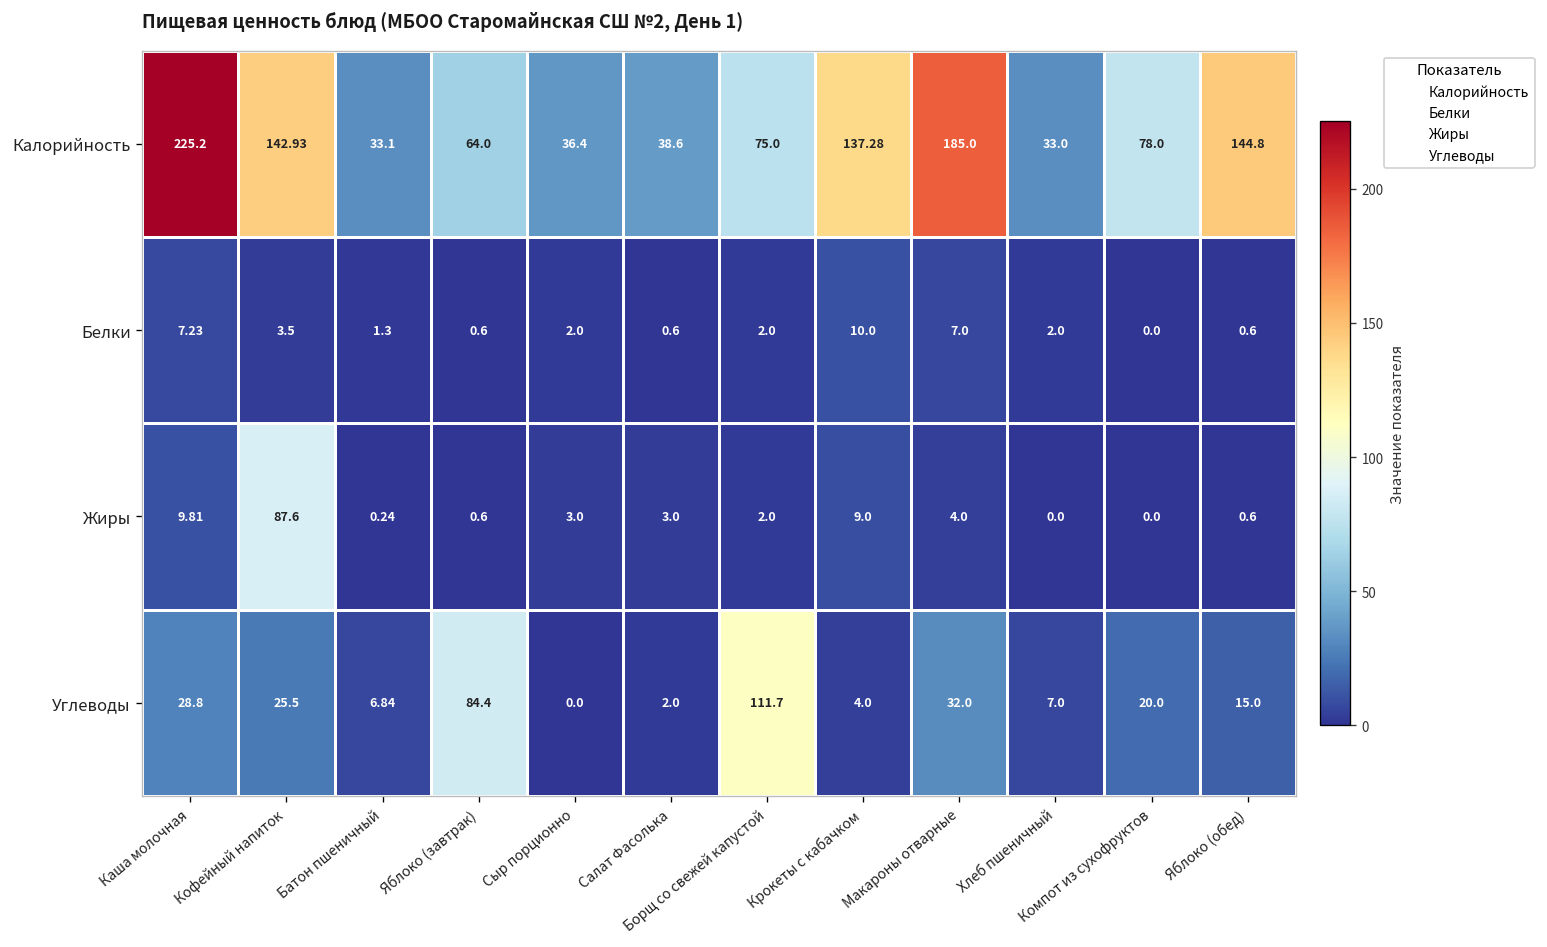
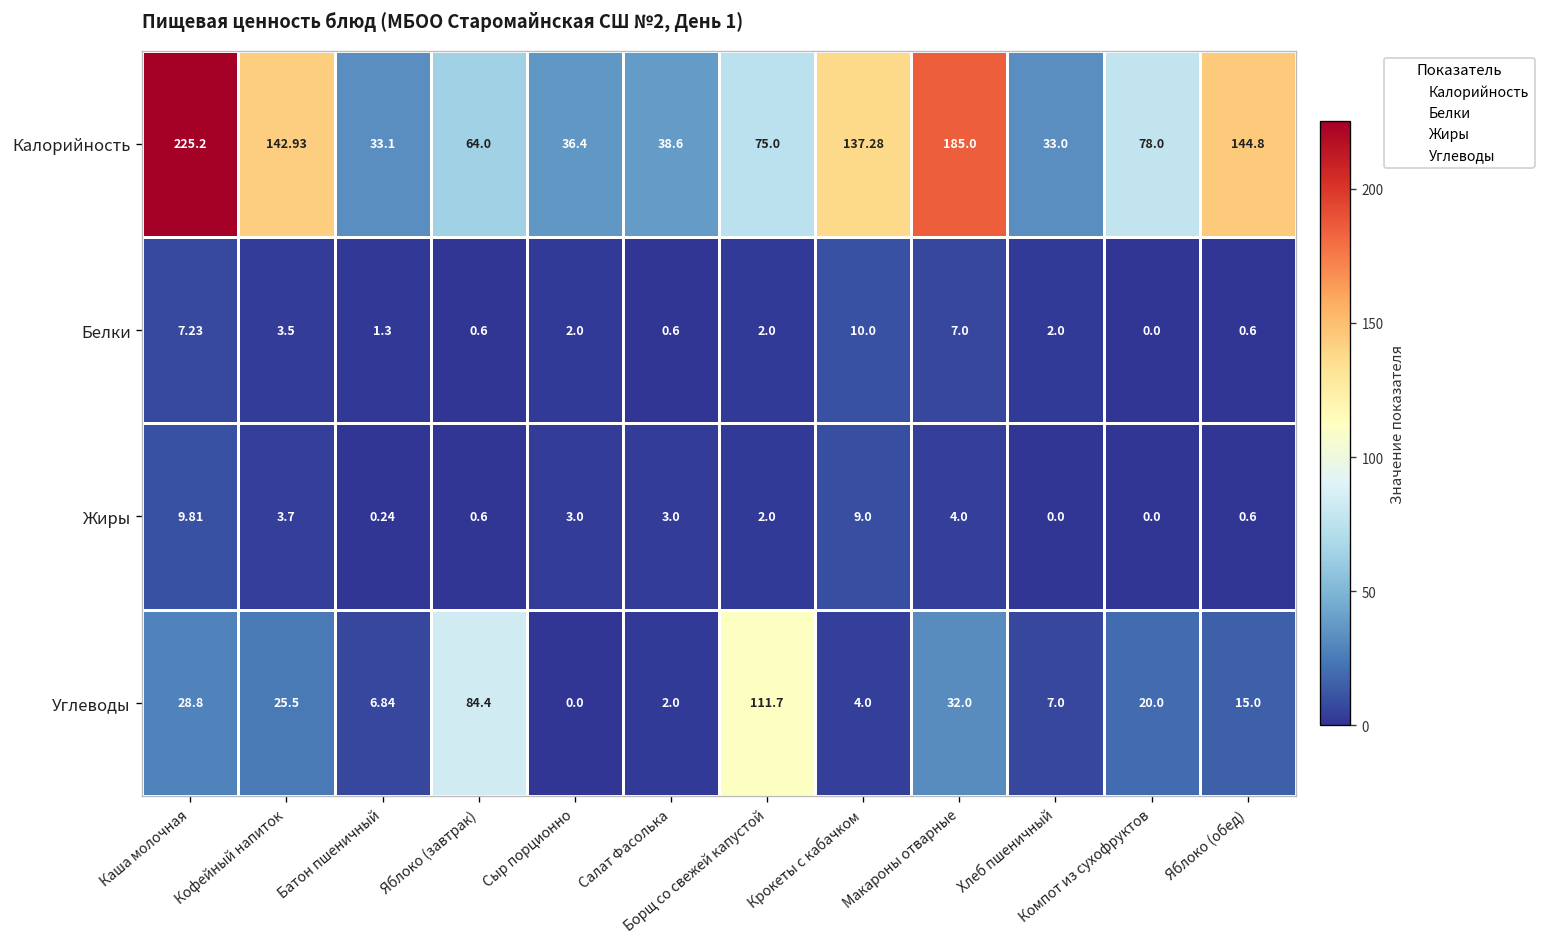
  {
    "Калорийность": {
      "Каша молочная": 225.2,
      "Кофейный напиток": 142.93,
      "Батон пшеничный": 33.1,
      "Яблоко (завтрак)": 64.0,
      "Сыр порционно": 36.4,
      "Салат Фасолька": 38.6,
      "Борщ со свежей капустой": 75.0,
      "Крокеты с кабачком": 137.28,
      "Макароны отварные": 185.0,
      "Хлеб пшеничный": 33.0,
      "Компот из сухофруктов": 78.0,
      "Яблоко (обед)": 144.8
    },
    "Белки": {
      "Каша молочная": 7.23,
      "Кофейный напиток": 3.5,
      "Батон пшеничный": 1.3,
      "Яблоко (завтрак)": 0.6,
      "Сыр порционно": 2.0,
      "Салат Фасолька": 0.6,
      "Борщ со свежей капустой": 2.0,
      "Крокеты с кабачком": 10.0,
      "Макароны отварные": 7.0,
      "Хлеб пшеничный": 2.0,
      "Компот из сухофруктов": 0.0,
      "Яблоко (обед)": 0.6
    },
    "Жиры": {
      "Каша молочная": 9.81,
-     "Кофейный напиток": 87.6,
+     "Кофейный напиток": 3.7,
      "Батон пшеничный": 0.24,
      "Яблоко (завтрак)": 0.6,
      "Сыр порционно": 3.0,
      "Салат Фасолька": 3.0,
      "Борщ со свежей капустой": 2.0,
      "Крокеты с кабачком": 9.0,
      "Макароны отварные": 4.0,
      "Хлеб пшеничный": 0.0,
      "Компот из сухофруктов": 0.0,
      "Яблоко (обед)": 0.6
    },
    "Углеводы": {
      "Каша молочная": 28.8,
      "Кофейный напиток": 25.5,
      "Батон пшеничный": 6.84,
      "Яблоко (завтрак)": 84.4,
      "Сыр порционно": 0.0,
      "Салат Фасолька": 2.0,
      "Борщ со свежей капустой": 111.7,
      "Крокеты с кабачком": 4.0,
      "Макароны отварные": 32.0,
      "Хлеб пшеничный": 7.0,
      "Компот из сухофруктов": 20.0,
      "Яблоко (обед)": 15.0
    }
  }
